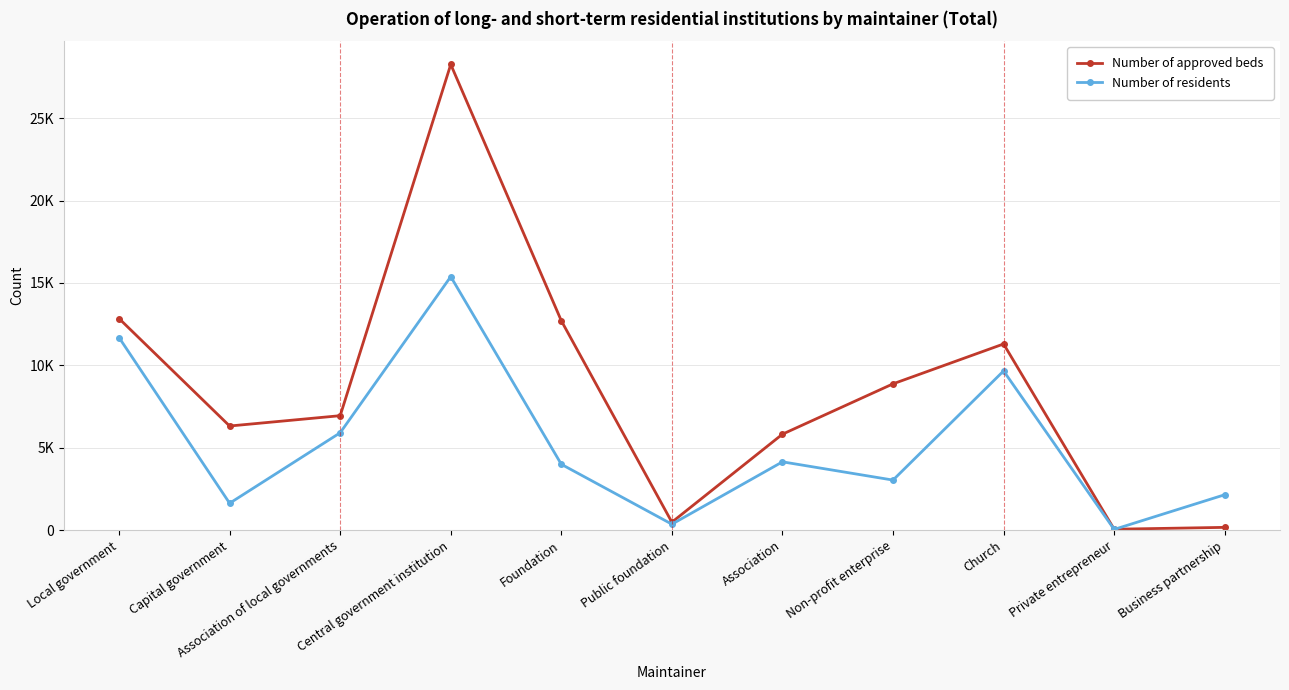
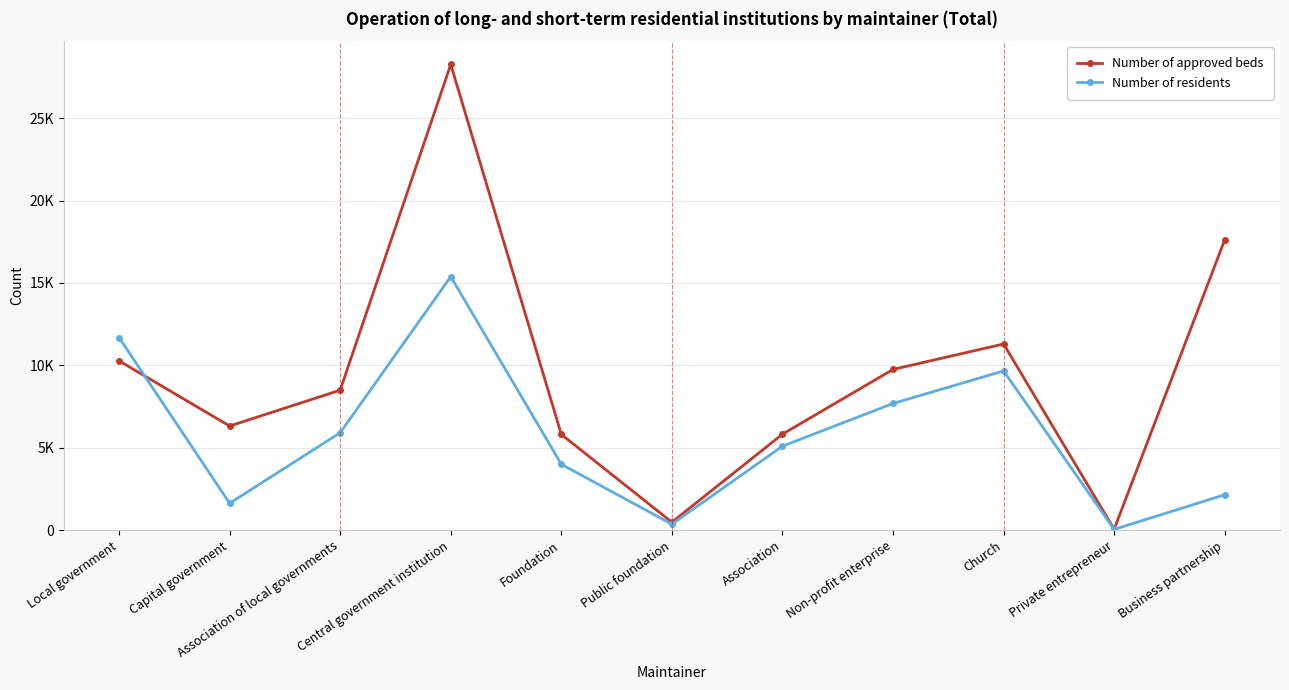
  {
    "Number of approved beds": {
-     "Local government": 12800,
+     "Local government": 10300,
      "Capital government": 6300,
-     "Association of local governments": 6900,
+     "Association of local governments": 8500,
      "Central government institution": 28300,
-     "Foundation": 12700,
+     "Foundation": 5800,
      "Association": 5800,
-     "Non-profit enterprise": 8900,
+     "Non-profit enterprise": 9800,
      "Church": 11300,
-     "Business partnership": 200
+     "Business partnership": 17600
    },
    "Number of residents": {
      "Local government": 11700,
      "Capital government": 1600,
      "Association of local governments": 5900,
      "Central government institution": 15400,
      "Foundation": 4000,
-     "Association": 4100,
-     "Non-profit enterprise": 3000,
+     "Association": 5100,
+     "Non-profit enterprise": 7700,
      "Church": 9700,
      "Business partnership": 2100
    }
  }
